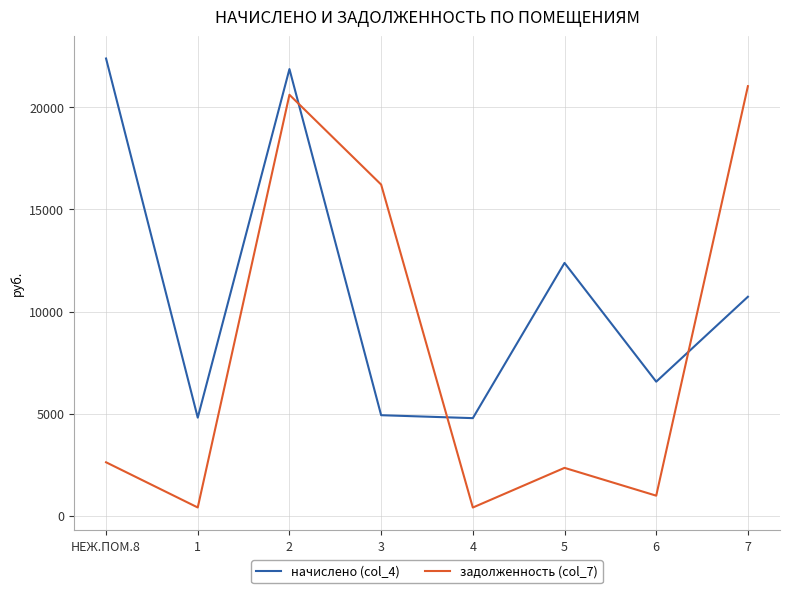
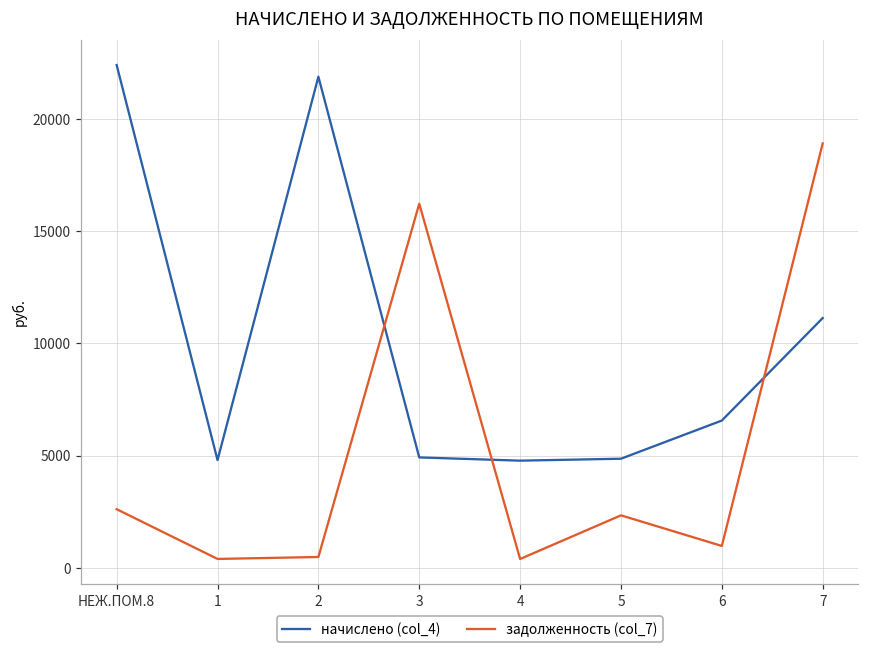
  {
    "начислено (col_4)": {
      "НЕЖ.ПОМ.8": 22400,
      "1": 4800,
      "2": 21900,
      "3": 4900,
      "4": 4800,
-     "5": 12400,
+     "5": 4900,
      "6": 6600,
-     "7": 10700
+     "7": 11100
    },
    "задолженность (col_7)": {
      "НЕЖ.ПОМ.8": 2600,
      "1": 400,
-     "2": 20600,
+     "2": 500,
      "3": 16200,
      "4": 400,
      "5": 2300,
      "6": 1000,
-     "7": 21000
+     "7": 18900
    }
  }
